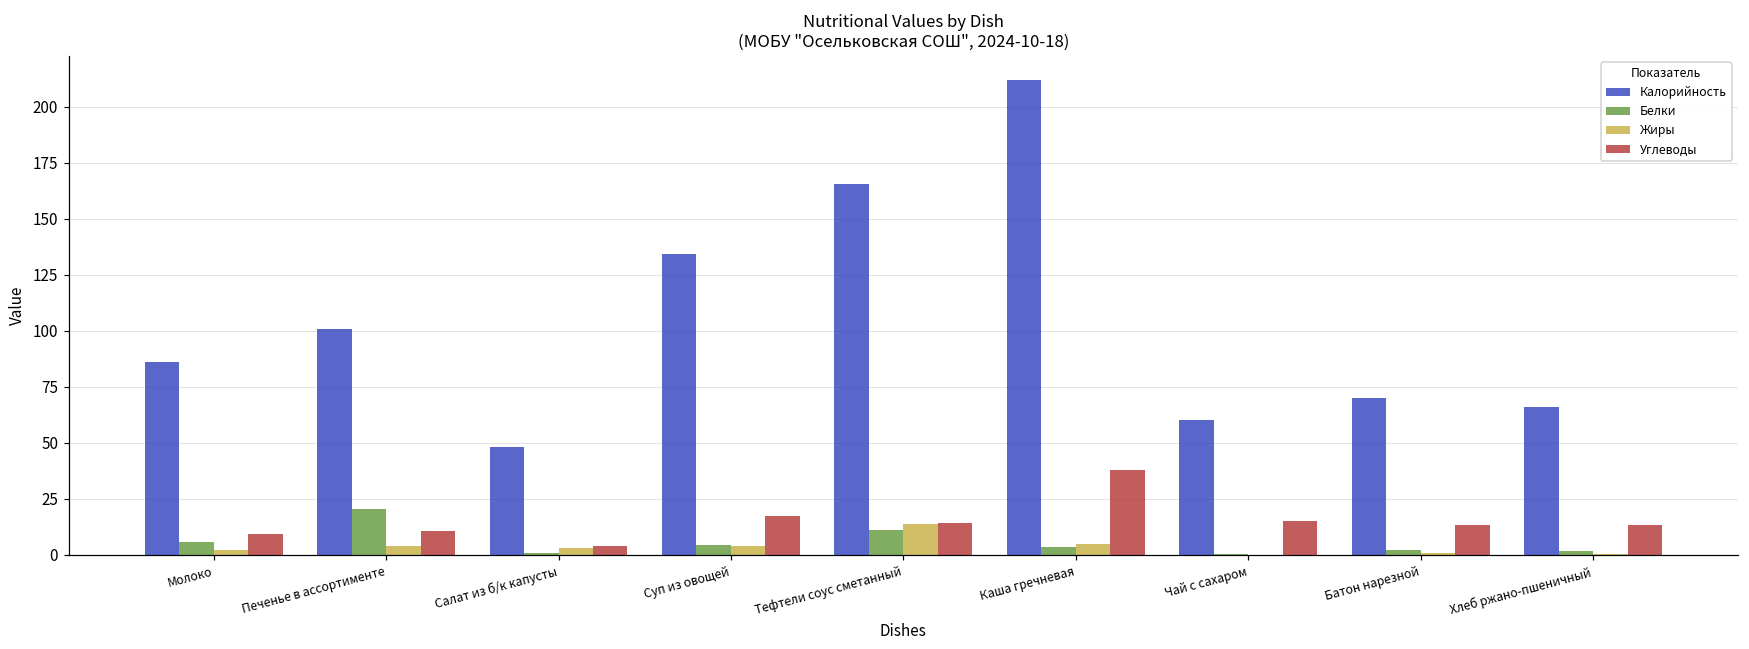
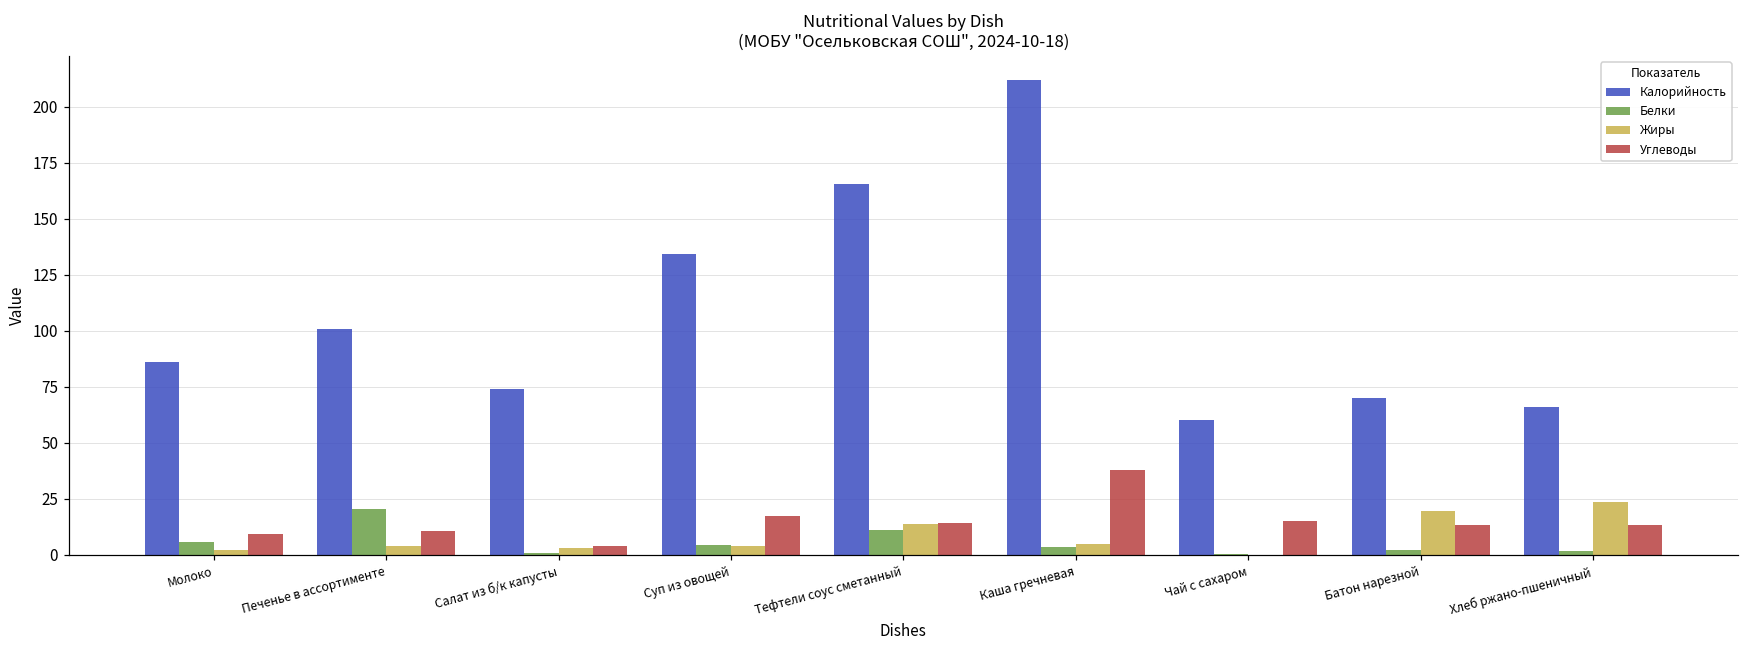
  {
    "Калорийность": {
      "Молоко": 86,
      "Печенье в ассортименте": 101,
-     "Салат из б/к капусты": 48,
+     "Салат из б/к капусты": 74,
      "Суп из овощей": 134,
      "Тефтели соус сметанный": 166,
      "Каша гречневая": 212,
      "Чай с сахаром": 60,
      "Батон нарезной": 70,
      "Хлеб ржано-пшеничный": 66
    },
    "Белки": {
      "Молоко": 6,
      "Печенье в ассортименте": 21,
      "Суп из овощей": 4,
      "Тефтели соус сметанный": 11,
      "Каша гречневая": 4,
      "Батон нарезной": 2,
      "Хлеб ржано-пшеничный": 2
    },
    "Жиры": {
      "Молоко": 2,
      "Печенье в ассортименте": 4,
      "Салат из б/к капусты": 3,
      "Суп из овощей": 4,
      "Тефтели соус сметанный": 14,
      "Каша гречневая": 5,
-     "Батон нарезной": 1,
-     "Хлеб ржано-пшеничный": 0
+     "Батон нарезной": 19,
+     "Хлеб ржано-пшеничный": 24
    },
    "Углеводы": {
      "Молоко": 9,
      "Печенье в ассортименте": 11,
      "Салат из б/к капусты": 4,
      "Суп из овощей": 18,
      "Тефтели соус сметанный": 14,
      "Каша гречневая": 38,
      "Чай с сахаром": 15,
      "Батон нарезной": 13,
      "Хлеб ржано-пшеничный": 14
    }
  }
